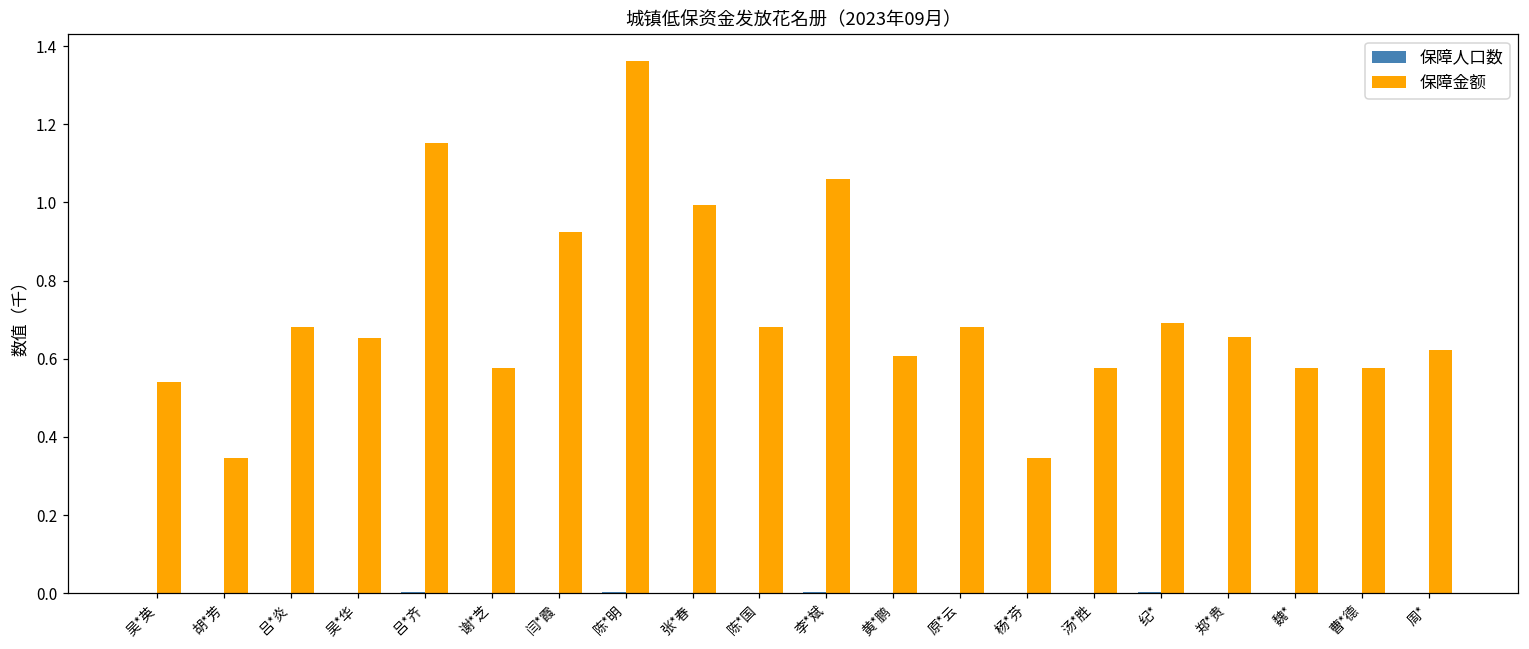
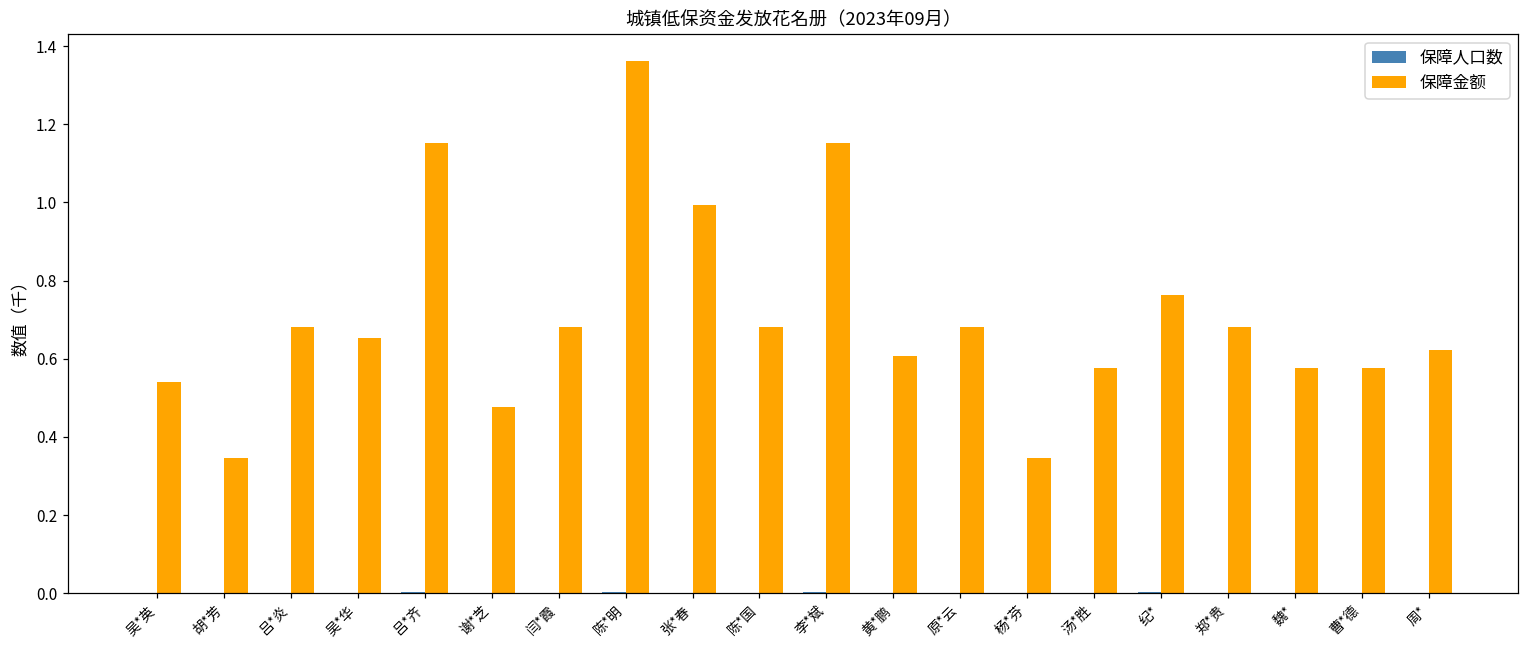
  {
    "保障金额": {
      "吴*英": 0.54,
      "胡*芳": 0.35,
      "吕*炎": 0.68,
      "吴*华": 0.65,
      "吕*齐": 1.15,
-     "谢*芝": 0.58,
-     "闫*霞": 0.92,
+     "谢*芝": 0.48,
+     "闫*霞": 0.68,
      "陈*明": 1.36,
      "张*春": 0.99,
      "陈*国": 0.68,
-     "李*斌": 1.06,
+     "李*斌": 1.15,
      "黄*鹏": 0.61,
      "原*云": 0.68,
      "杨*芬": 0.35,
      "汤*胜": 0.58,
-     "纪*": 0.69,
-     "郑*贵": 0.66,
+     "纪*": 0.76,
+     "郑*贵": 0.68,
      "魏*": 0.58,
      "曹*德": 0.58,
      "周*": 0.62
    }
  }
